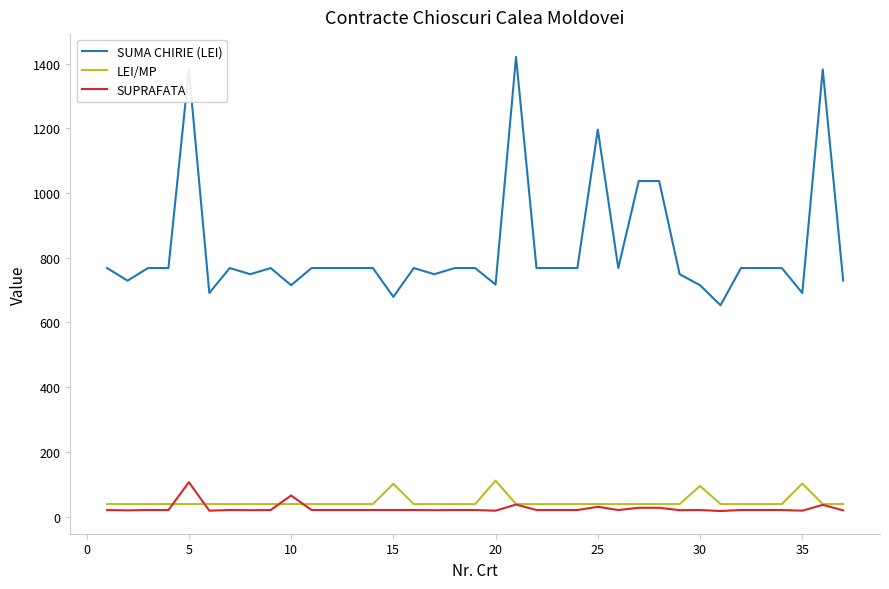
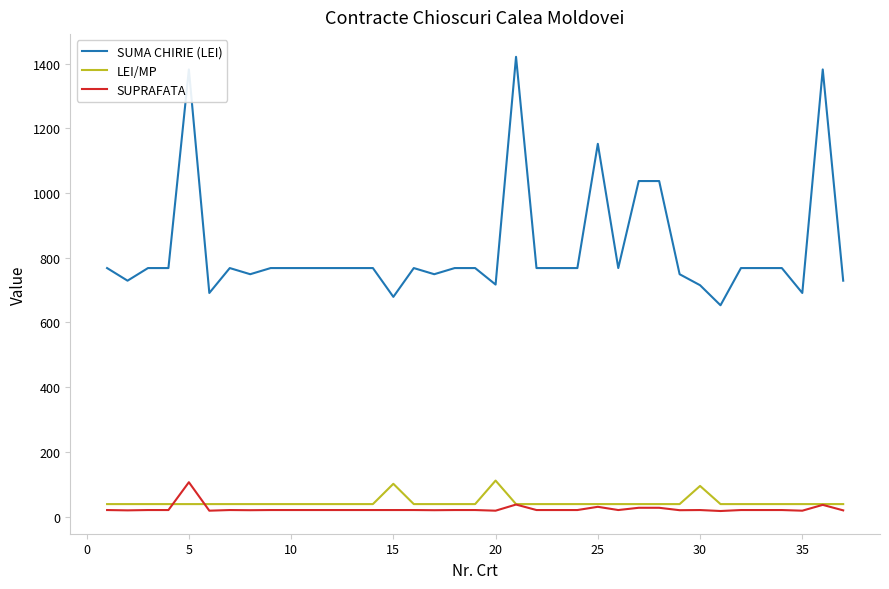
  {
    "SUMA CHIRIE (LEI)": {
-     "10": 720,
+     "10": 770,
      "15": 680,
      "20": 720,
-     "25": 1200,
+     "25": 1150,
      "30": 720,
      "35": 690
    },
    "LEI/MP": {
      "5": 40,
      "10": 40,
      "15": 100,
      "20": 110,
      "25": 40,
      "30": 90,
-     "35": 100
+     "35": 40
    },
    "SUPRAFATA": {
      "5": 110,
-     "10": 70,
+     "10": 20,
      "15": 20,
      "20": 20,
      "25": 30,
      "30": 20,
      "35": 20
    }
  }
